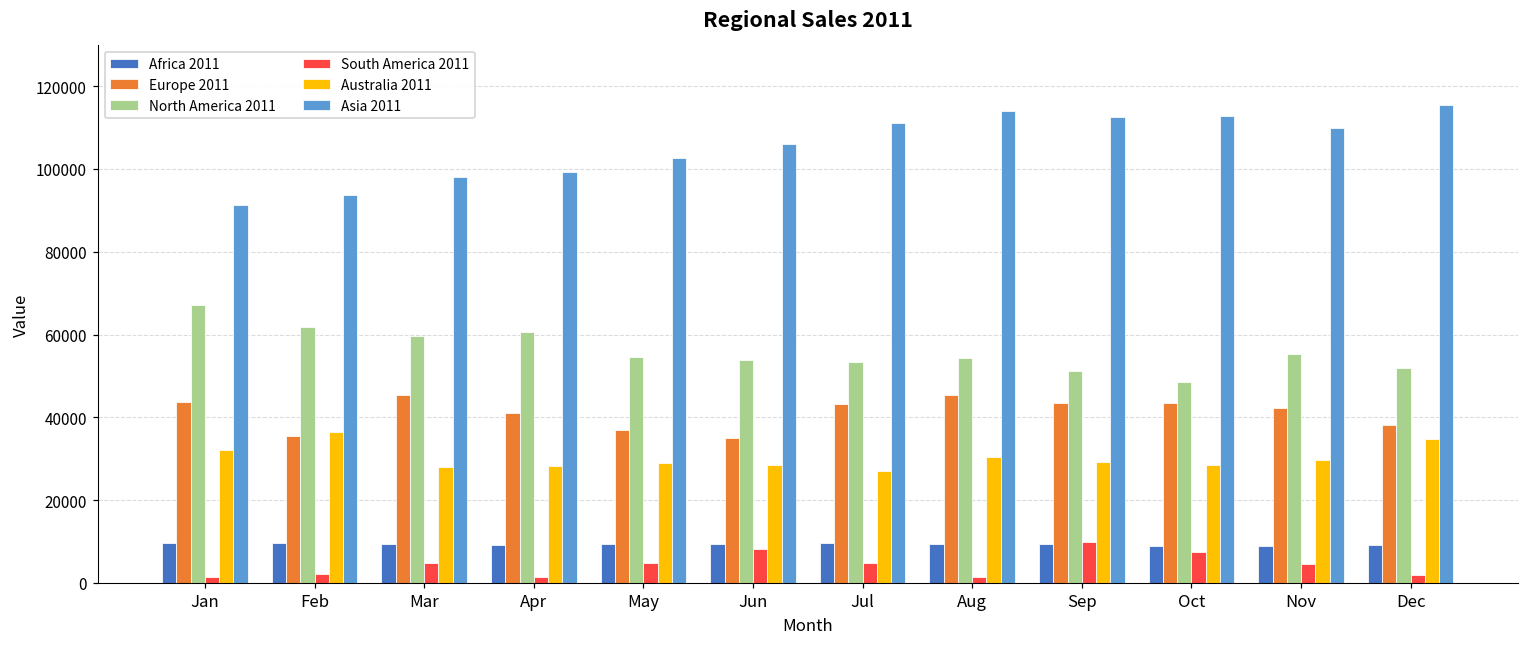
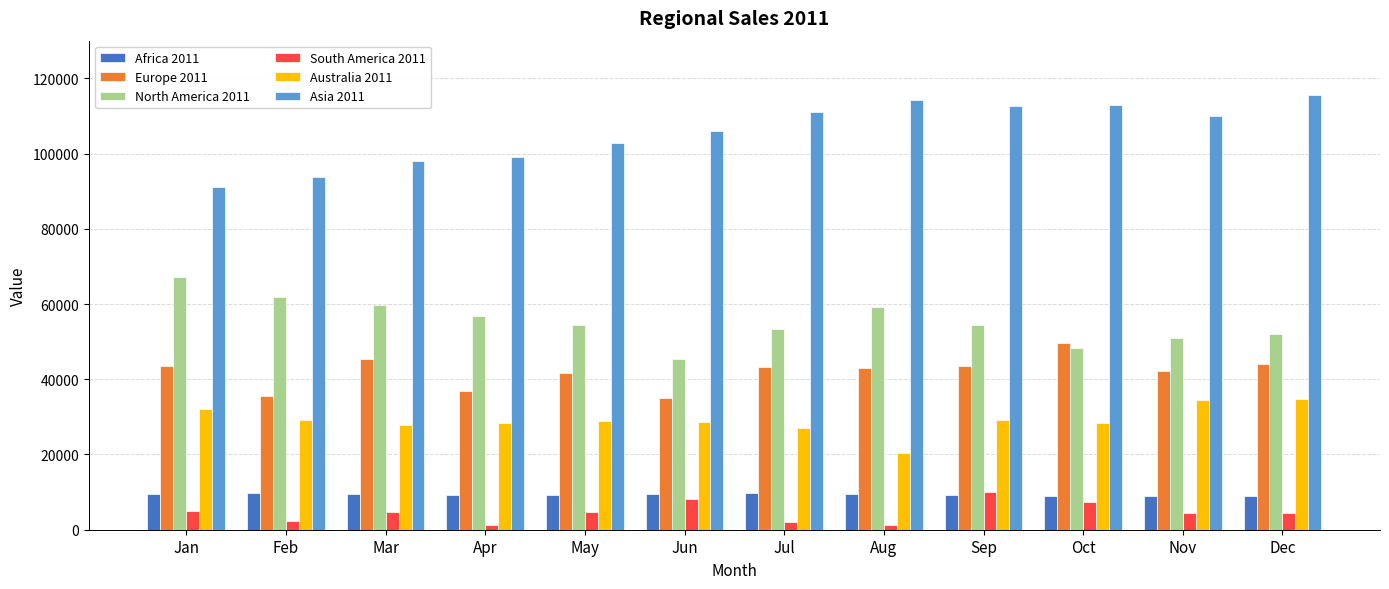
  {
    "Europe 2011": {
      "Jan": 44000,
      "Feb": 36000,
      "Mar": 45000,
-     "Apr": 41000,
-     "May": 37000,
+     "Apr": 37000,
+     "May": 42000,
      "Jun": 35000,
      "Jul": 43000,
-     "Aug": 45000,
+     "Aug": 43000,
      "Sep": 44000,
-     "Oct": 43000,
+     "Oct": 50000,
      "Nov": 42000,
-     "Dec": 38000
+     "Dec": 44000
    },
    "North America 2011": {
      "Jan": 67000,
      "Feb": 62000,
      "Mar": 60000,
-     "Apr": 61000,
+     "Apr": 57000,
      "May": 54000,
-     "Jun": 54000,
+     "Jun": 45000,
      "Jul": 53000,
-     "Aug": 54000,
-     "Sep": 51000,
+     "Aug": 59000,
+     "Sep": 54000,
      "Oct": 48000,
-     "Nov": 55000,
+     "Nov": 51000,
      "Dec": 52000
    },
    "South America 2011": {
-     "Jan": 1000,
+     "Jan": 5000,
      "Feb": 2000,
      "Mar": 5000,
      "Apr": 1000,
      "May": 5000,
      "Jun": 8000,
-     "Jul": 5000,
+     "Jul": 2000,
      "Aug": 1000,
      "Sep": 10000,
      "Oct": 7000,
      "Nov": 4000,
-     "Dec": 2000
+     "Dec": 4000
    },
    "Australia 2011": {
      "Jan": 32000,
-     "Feb": 36000,
+     "Feb": 29000,
      "Mar": 28000,
      "Apr": 28000,
      "May": 29000,
      "Jun": 29000,
      "Jul": 27000,
-     "Aug": 30000,
+     "Aug": 20000,
      "Sep": 29000,
      "Oct": 28000,
-     "Nov": 30000,
+     "Nov": 34000,
      "Dec": 35000
    }
  }
